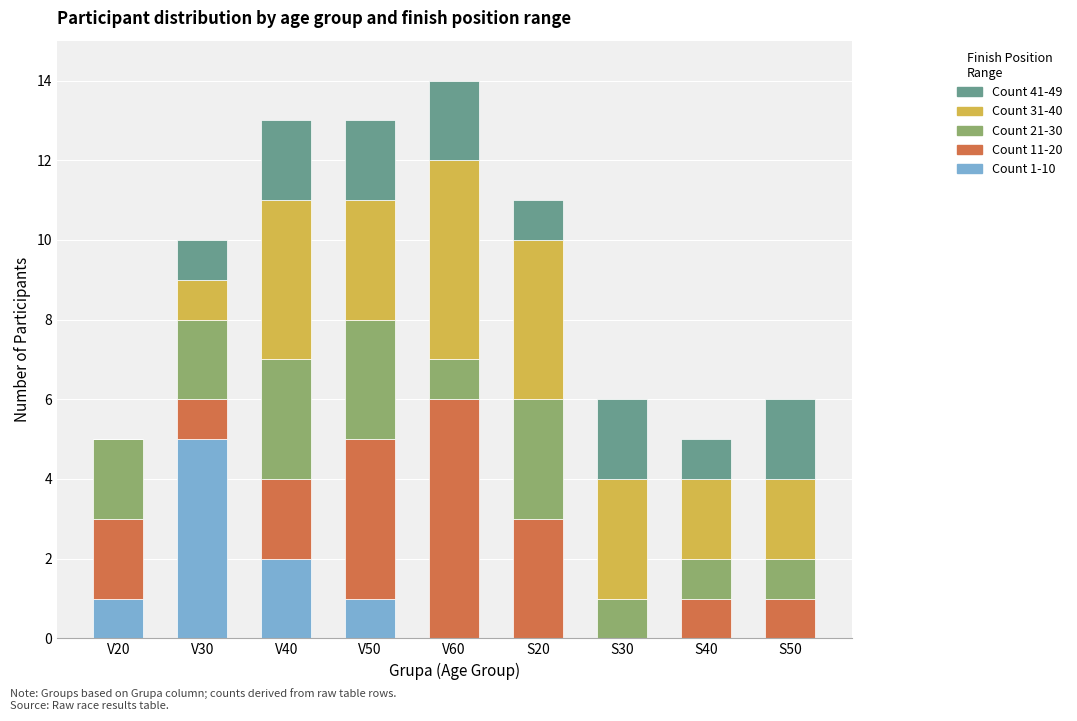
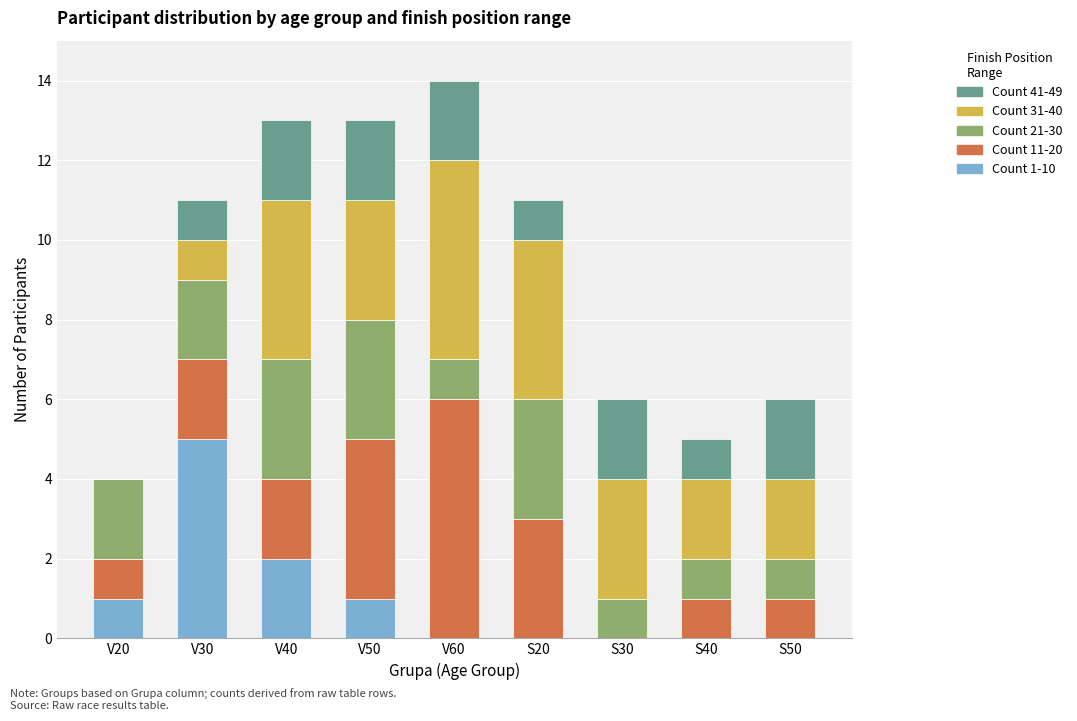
  {
    "Count 1-10": {
      "V20": 1,
      "V30": 5,
      "V40": 2,
      "V50": 1,
      "V60": 0,
      "S20": 0,
      "S30": 0,
      "S40": 0,
      "S50": 0
    },
    "Count 11-20": {
-     "V20": 2,
-     "V30": 1
+     "V20": 1,
+     "V30": 2
    },
    "Count 31-40": {
      "V20": 0,
      "V30": 1,
      "V40": 4,
      "V50": 3,
      "V60": 5,
      "S20": 4,
      "S30": 3,
      "S40": 2,
      "S50": 2
    }
  }
